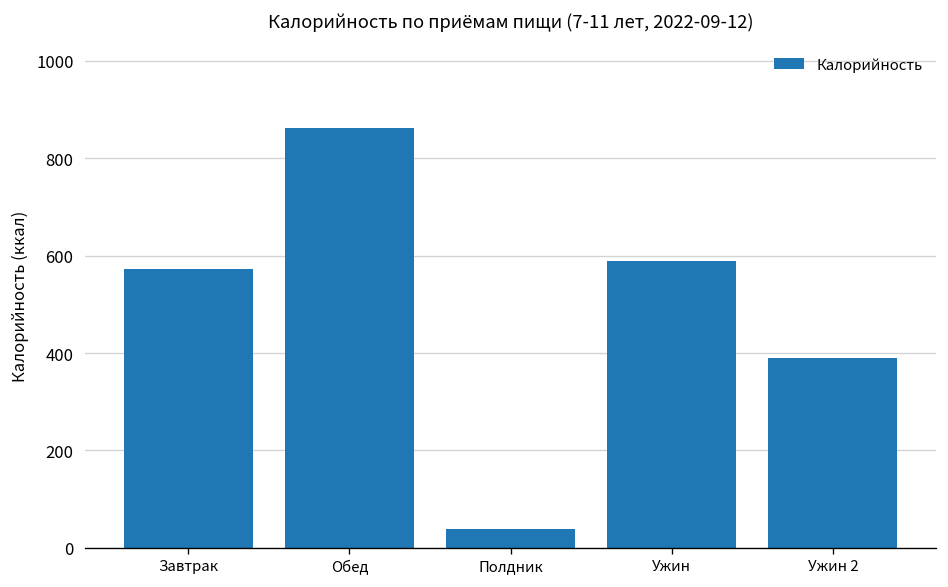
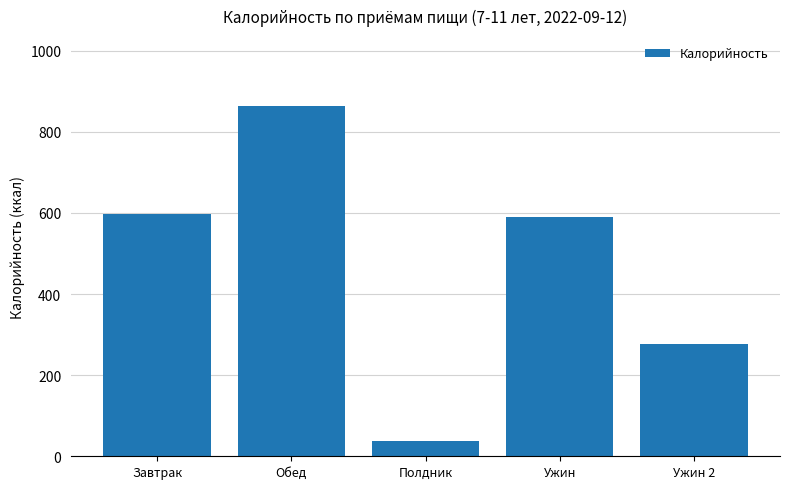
  {
-   "Завтрак": 570,
+   "Завтрак": 600,
    "Обед": 860,
    "Полдник": 40,
    "Ужин": 590,
-   "Ужин 2": 390
+   "Ужин 2": 280
  }
